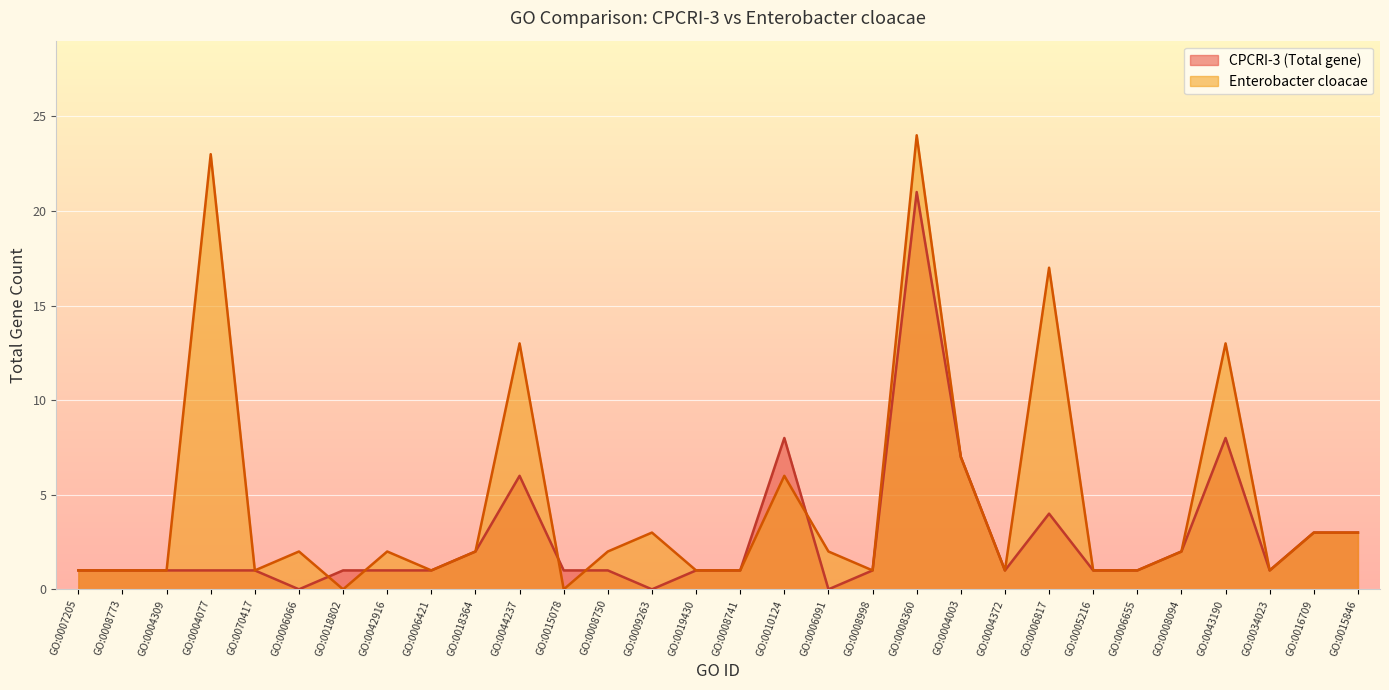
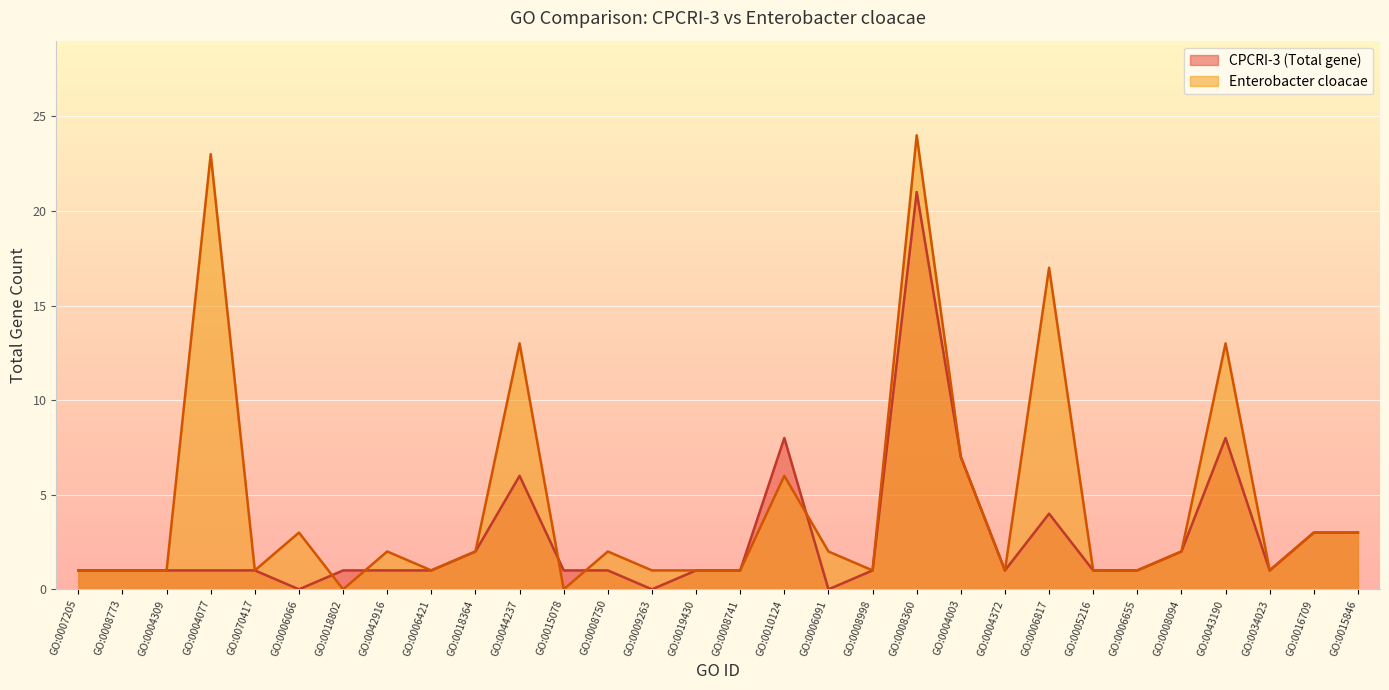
  {
    "CPCRI-3 (Total gene)": {
      "GO:0004077": 1,
      "GO:0006066": 0,
      "GO:0018802": 1,
      "GO:0042916": 1,
      "GO:0044237": 6,
      "GO:0015078": 1,
      "GO:0008750": 1,
      "GO:0009263": 0,
      "GO:0010124": 8,
      "GO:0006091": 0,
      "GO:0008360": 21,
      "GO:0006817": 4,
      "GO:0043190": 8
    },
    "Enterobacter cloacae": {
      "GO:0004077": 23,
-     "GO:0006066": 2,
+     "GO:0006066": 3,
      "GO:0018802": 0,
      "GO:0042916": 2,
      "GO:0044237": 13,
      "GO:0015078": 0,
      "GO:0008750": 2,
-     "GO:0009263": 3,
+     "GO:0009263": 1,
      "GO:0010124": 6,
      "GO:0006091": 2,
      "GO:0008360": 24,
      "GO:0006817": 17,
      "GO:0043190": 13
    }
  }
